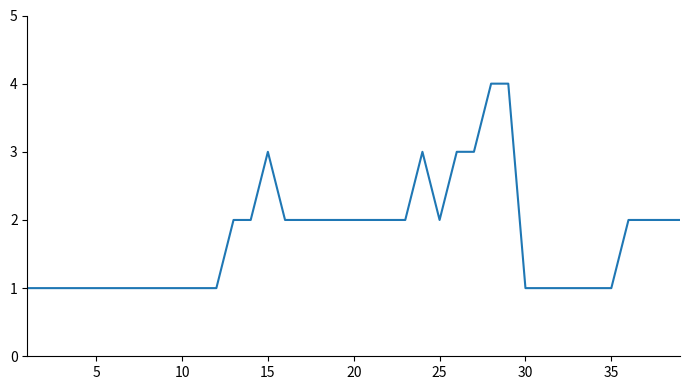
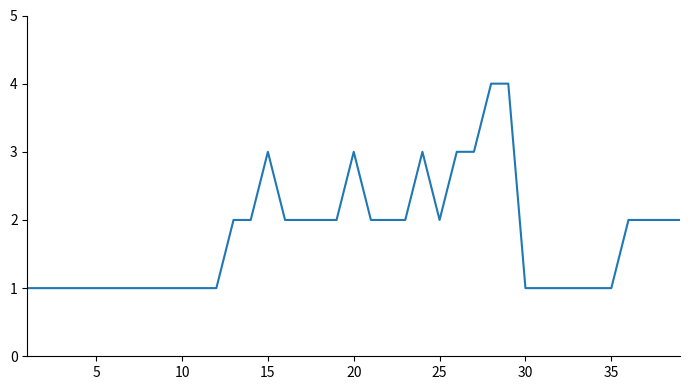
  {
    "5": 1,
    "10": 1,
    "15": 3,
-   "20": 2,
+   "20": 3,
    "25": 2,
    "30": 1,
    "35": 1
  }
